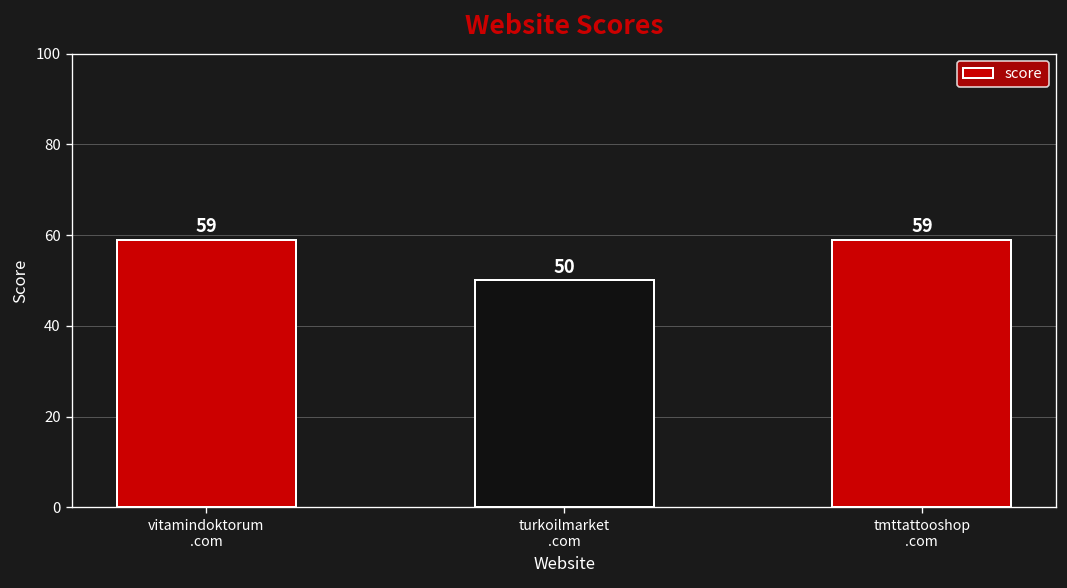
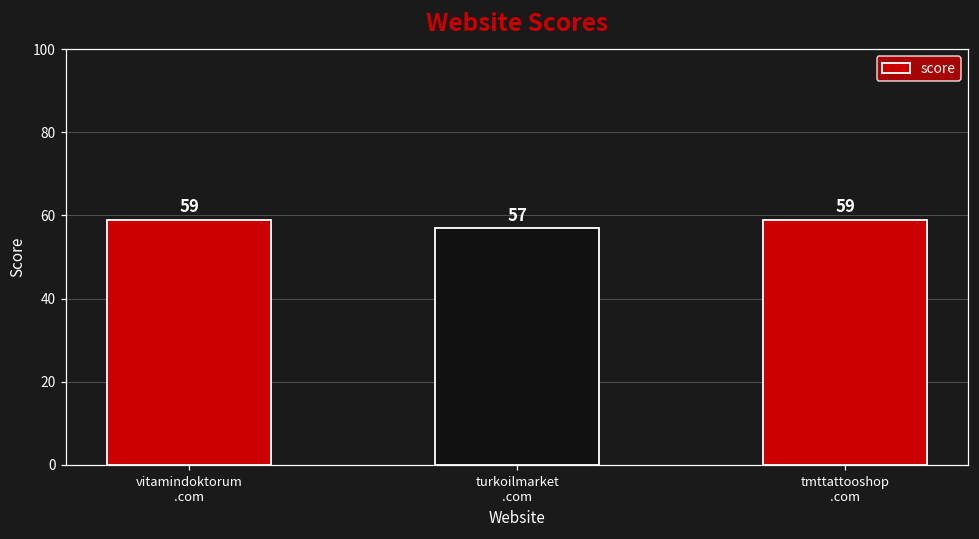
  {
    "vitamindoktorum .com": 59,
-   "turkoilmarket .com": 50,
+   "turkoilmarket .com": 57,
    "tmttattooshop .com": 59
  }
